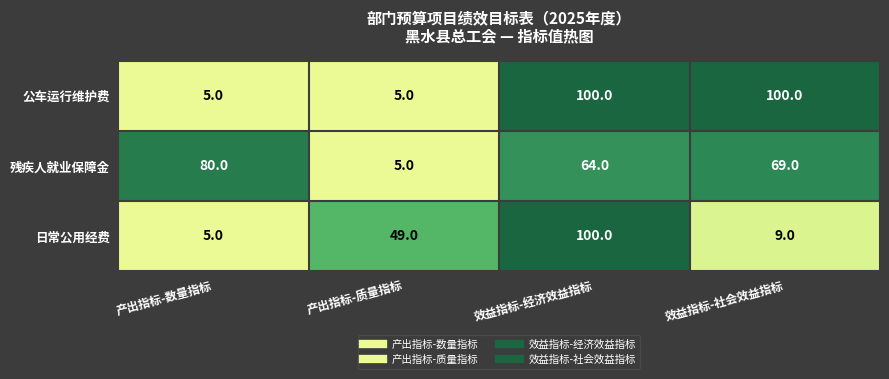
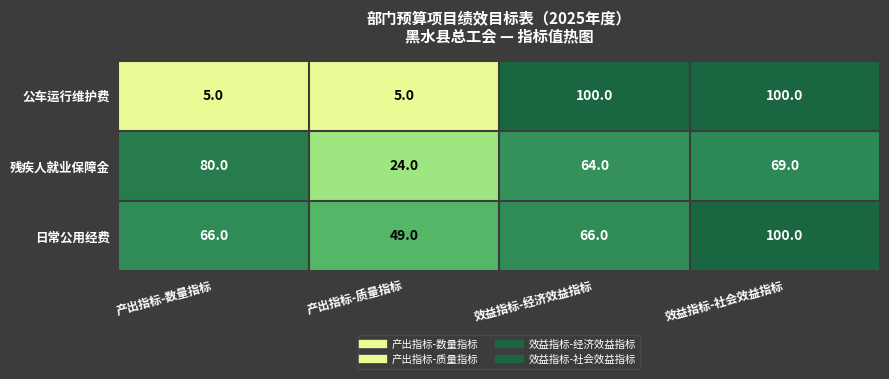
  {
    "公车运行维护费": {
      "产出指标-数量指标": 5.0,
      "产出指标-质量指标": 5.0,
      "效益指标-经济效益指标": 100.0,
      "效益指标-社会效益指标": 100.0
    },
    "残疾人就业保障金": {
      "产出指标-数量指标": 80.0,
-     "产出指标-质量指标": 5.0,
+     "产出指标-质量指标": 24.0,
      "效益指标-经济效益指标": 64.0,
      "效益指标-社会效益指标": 69.0
    },
    "日常公用经费": {
-     "产出指标-数量指标": 5.0,
+     "产出指标-数量指标": 66.0,
      "产出指标-质量指标": 49.0,
-     "效益指标-经济效益指标": 100.0,
-     "效益指标-社会效益指标": 9.0
+     "效益指标-经济效益指标": 66.0,
+     "效益指标-社会效益指标": 100.0
    }
  }
